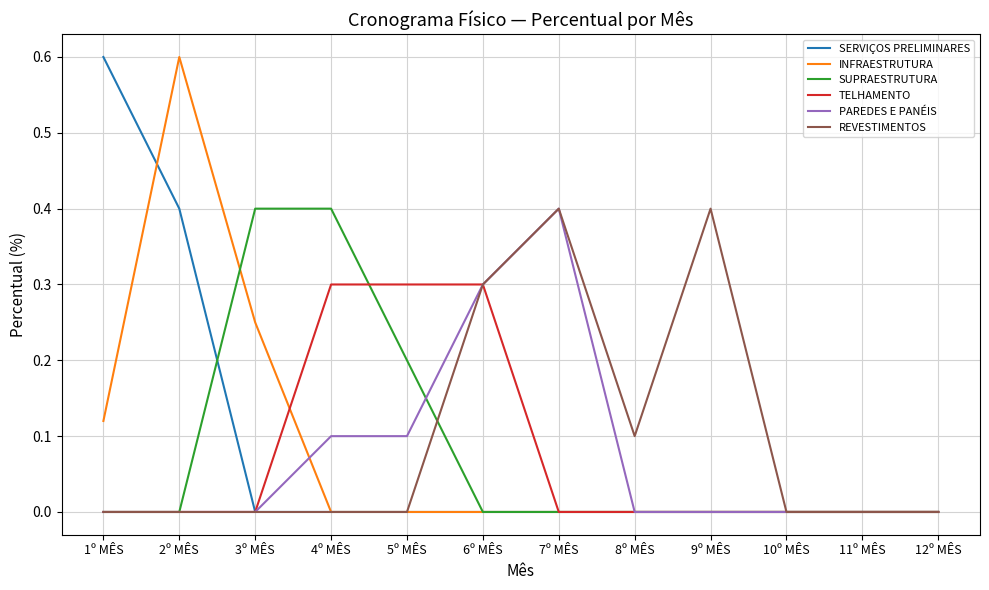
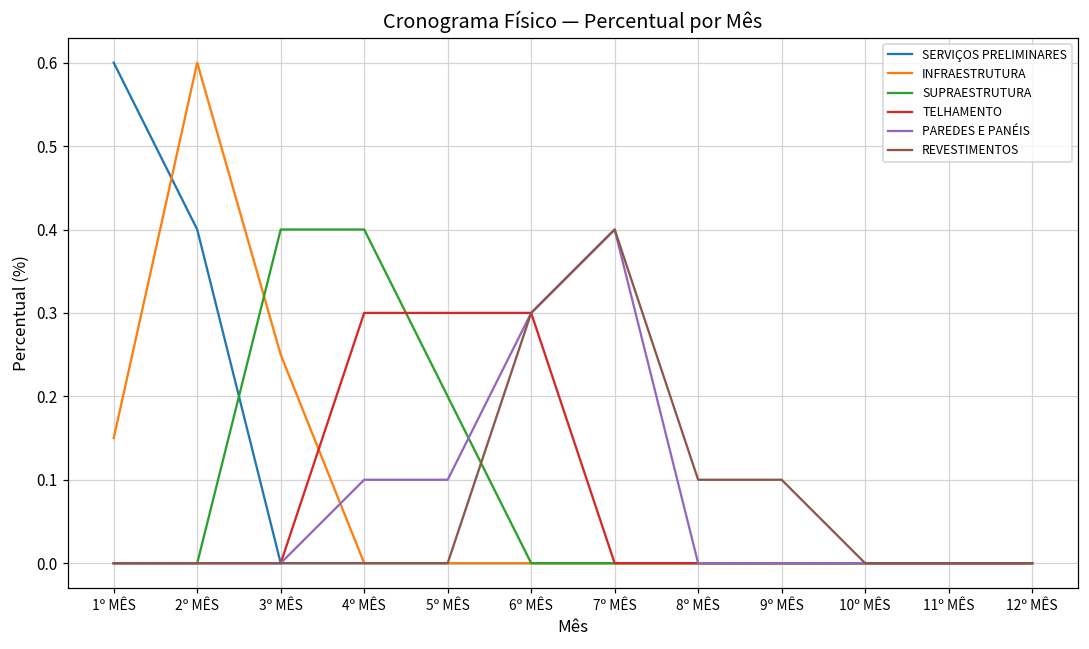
  {
    "SERVIÇOS PRELIMINARES": {
      "1º MÊS": 0.60,
      "2º MÊS": 0.40
    },
    "INFRAESTRUTURA": {
-     "1º MÊS": 0.12,
+     "1º MÊS": 0.15,
      "2º MÊS": 0.60,
      "3º MÊS": 0.25
    },
    "SUPRAESTRUTURA": {
      "3º MÊS": 0.40,
      "4º MÊS": 0.40,
      "5º MÊS": 0.20
    },
    "TELHAMENTO": {
      "4º MÊS": 0.30,
      "5º MÊS": 0.30
    },
    "PAREDES E PANÉIS": {
      "4º MÊS": 0.10,
      "5º MÊS": 0.10
    },
    "REVESTIMENTOS": {
      "8º MÊS": 0.1,
-     "9º MÊS": 0.4
+     "9º MÊS": 0.1
    }
  }
